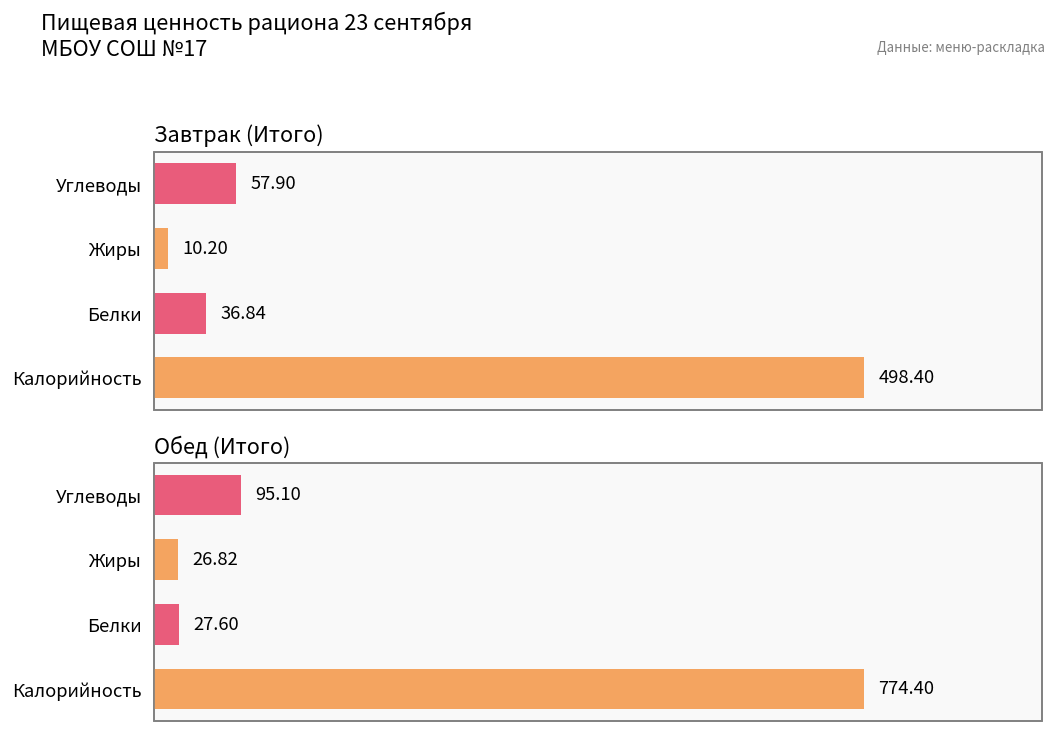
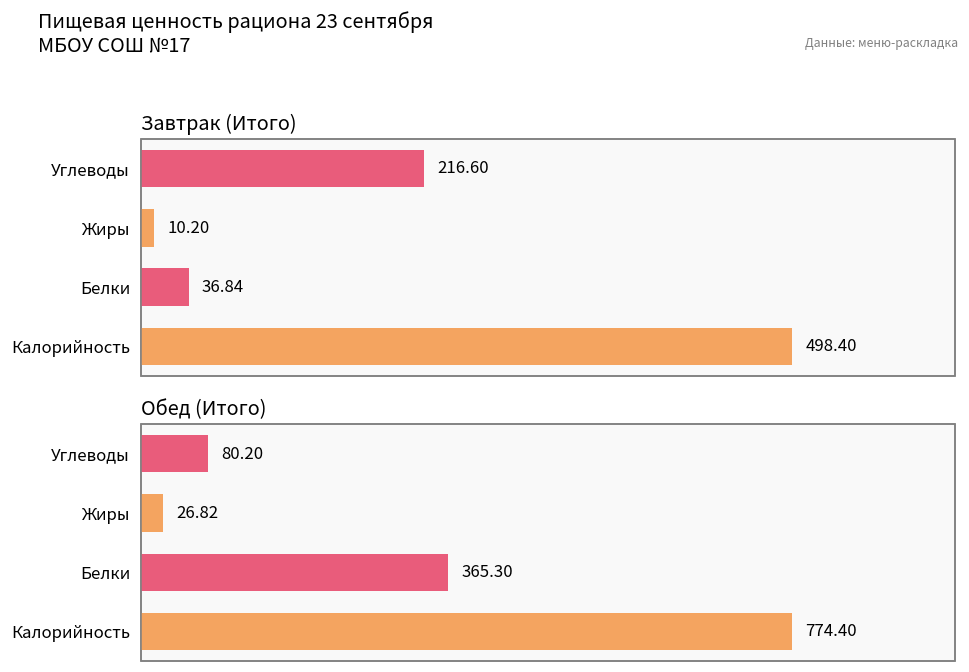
  {
    "Завтрак (Итого)": {
-     "Углеводы": 57.90,
+     "Углеводы": 216.60,
      "Жиры": 10.20,
      "Белки": 36.84,
      "Калорийность": 498.40
    },
    "Обед (Итого)": {
-     "Углеводы": 95.10,
+     "Углеводы": 80.20,
      "Жиры": 26.82,
-     "Белки": 27.60,
+     "Белки": 365.30,
      "Калорийность": 774.40
    }
  }
